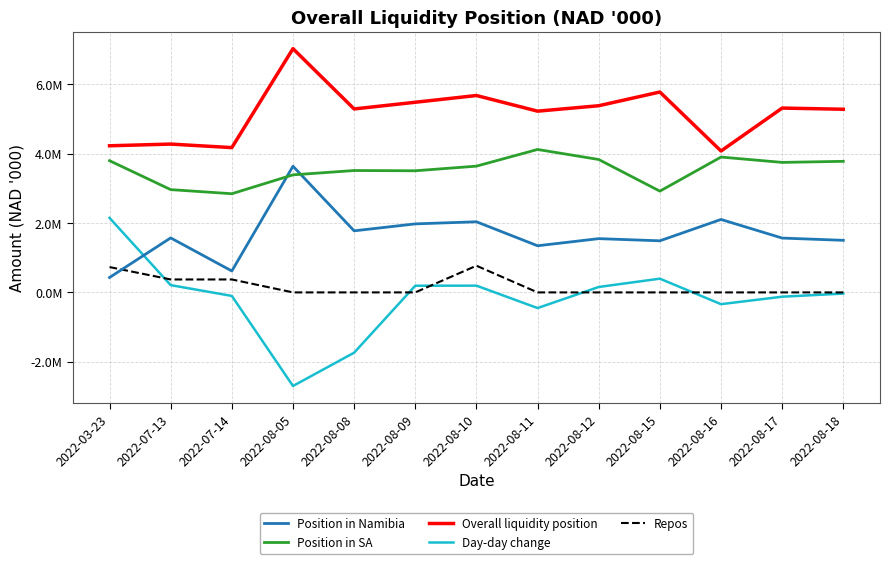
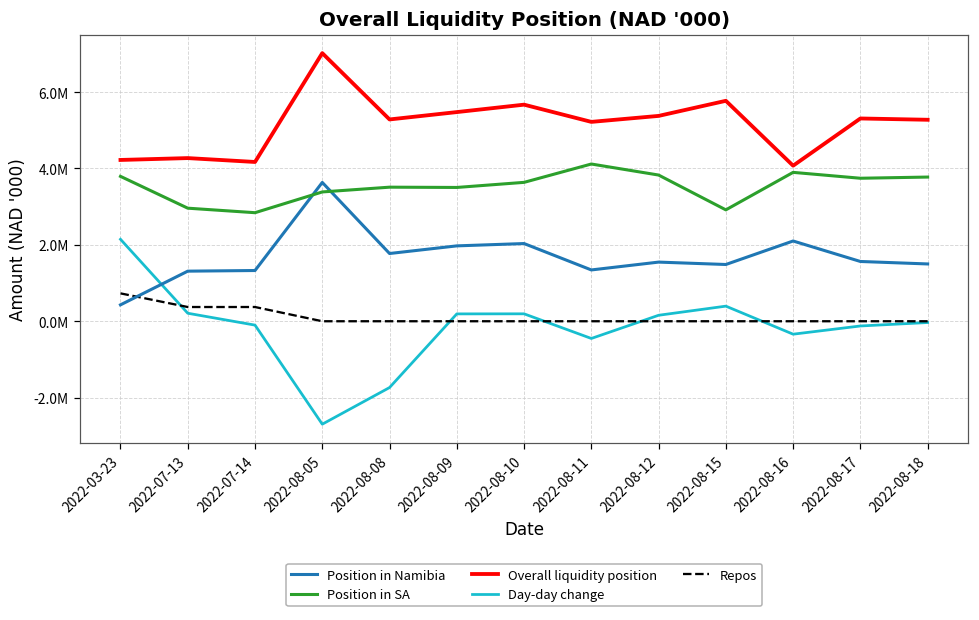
  {
    "Position in Namibia": {
      "2022-03-23": 400000,
-     "2022-07-13": 1600000,
-     "2022-07-14": 600000,
+     "2022-07-13": 1300000,
+     "2022-07-14": 1300000,
      "2022-08-05": 3600000,
      "2022-08-08": 1800000,
      "2022-08-09": 2000000,
      "2022-08-10": 2000000,
      "2022-08-11": 1300000,
      "2022-08-12": 1500000,
      "2022-08-15": 1500000,
      "2022-08-16": 2100000,
      "2022-08-17": 1600000,
      "2022-08-18": 1500000
    },
    "Position in SA": {
      "2022-03-23": 3800000,
      "2022-07-13": 3000000,
      "2022-07-14": 2800000,
      "2022-08-05": 3400000,
      "2022-08-08": 3500000,
      "2022-08-09": 3500000,
      "2022-08-10": 3600000,
      "2022-08-11": 4100000,
      "2022-08-12": 3800000,
      "2022-08-15": 2900000,
      "2022-08-16": 3900000,
      "2022-08-17": 3700000,
      "2022-08-18": 3800000
    },
    "Overall liquidity position": {
      "2022-03-23": 4200000,
      "2022-07-13": 4300000,
      "2022-07-14": 4200000,
      "2022-08-05": 7000000,
      "2022-08-08": 5300000,
      "2022-08-09": 5500000,
      "2022-08-10": 5700000,
      "2022-08-11": 5200000,
      "2022-08-12": 5400000,
      "2022-08-15": 5800000,
      "2022-08-16": 4100000,
      "2022-08-17": 5300000,
      "2022-08-18": 5300000
    },
    "Day-day change": {
      "2022-03-23": 2100000,
      "2022-07-13": 200000,
      "2022-07-14": -100000,
      "2022-08-05": -2700000,
      "2022-08-08": -1700000,
      "2022-08-09": 200000,
      "2022-08-10": 200000,
      "2022-08-11": -500000,
      "2022-08-12": 200000,
      "2022-08-15": 400000,
      "2022-08-16": -300000,
      "2022-08-17": -100000
    },
    "Repos": {
      "2022-03-23": 700000,
      "2022-07-13": 400000,
      "2022-07-14": 400000,
      "2022-08-05": 0,
      "2022-08-08": 0,
      "2022-08-09": 0,
-     "2022-08-10": 800000,
+     "2022-08-10": 0,
      "2022-08-11": 0,
      "2022-08-12": 0,
      "2022-08-15": 0,
      "2022-08-16": 0,
      "2022-08-17": 0
    }
  }
